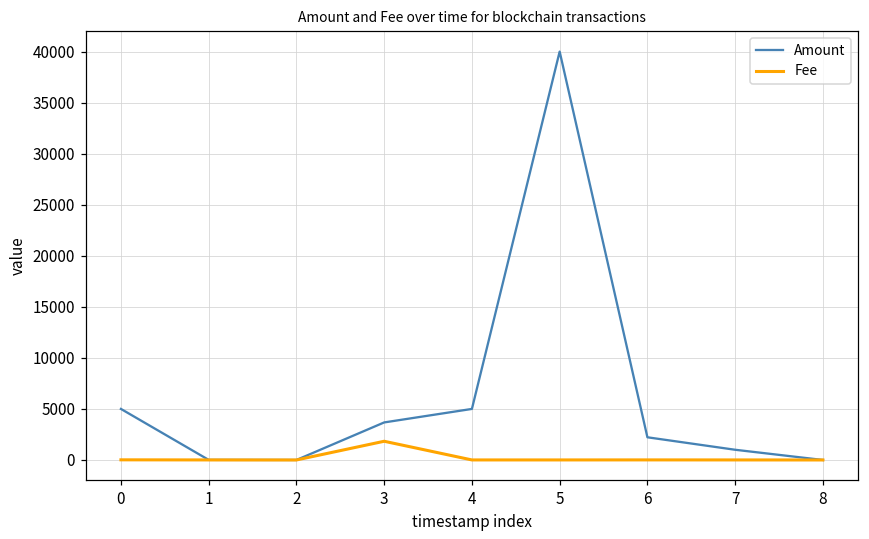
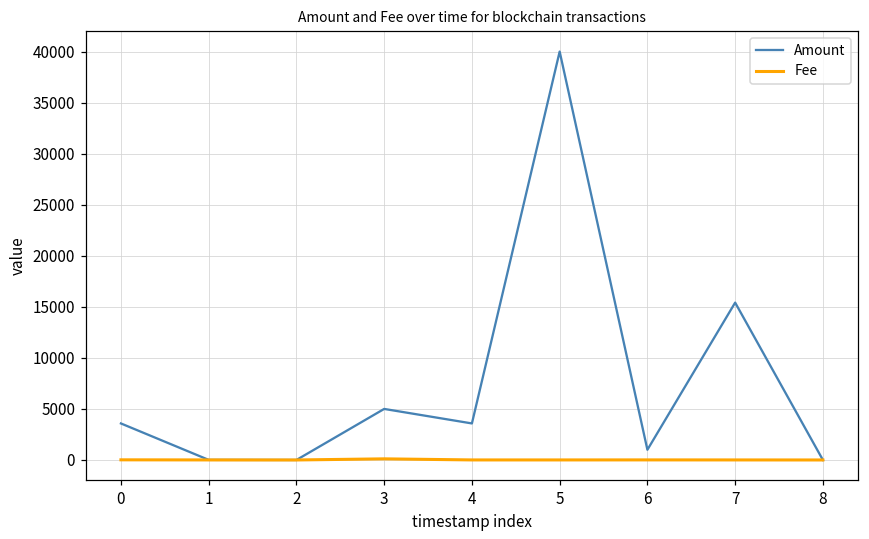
  {
    "Amount": {
-     "0": 5000,
-     "3": 4000,
-     "4": 5000,
+     "0": 4000,
+     "3": 5000,
+     "4": 4000,
      "5": 40000,
-     "6": 2000,
-     "7": 1000
+     "6": 1000,
+     "7": 15000
    },
    "Fee": {
      "0": 0,
-     "3": 2000,
+     "3": 0,
      "4": 0,
      "5": 0,
      "6": 0,
      "7": 0
    }
  }
